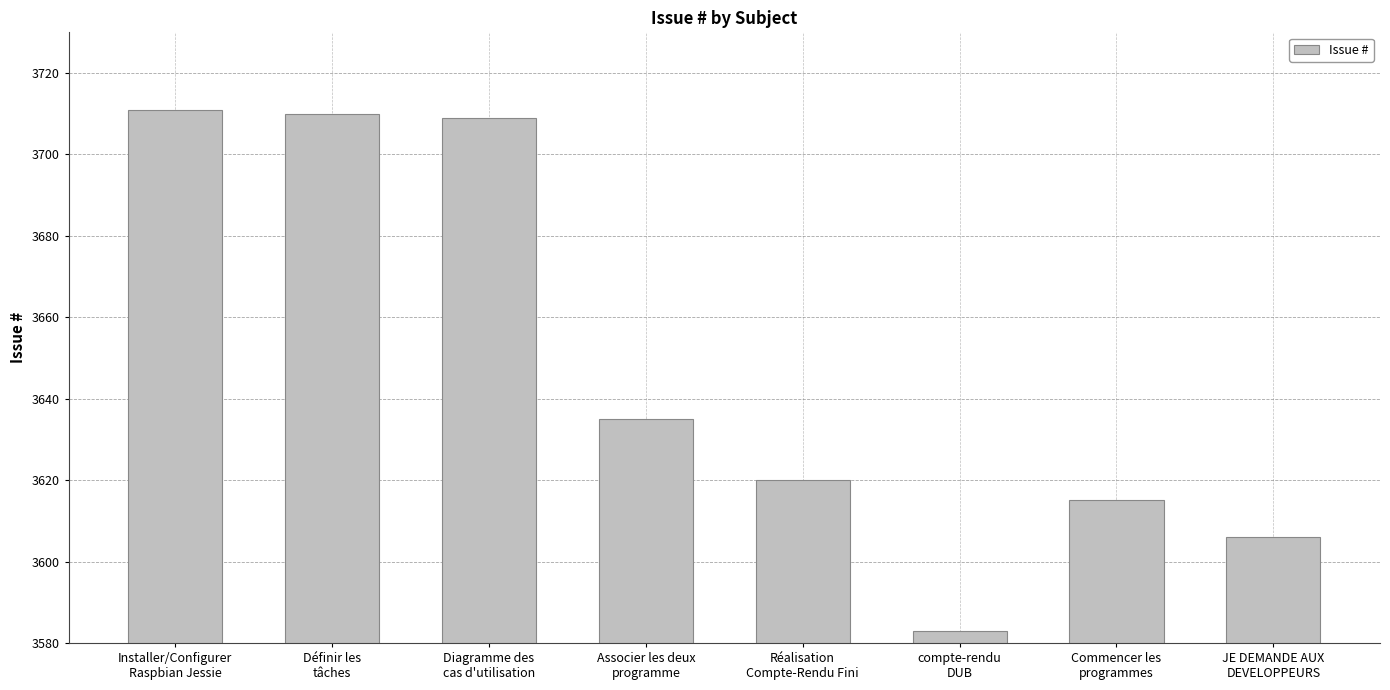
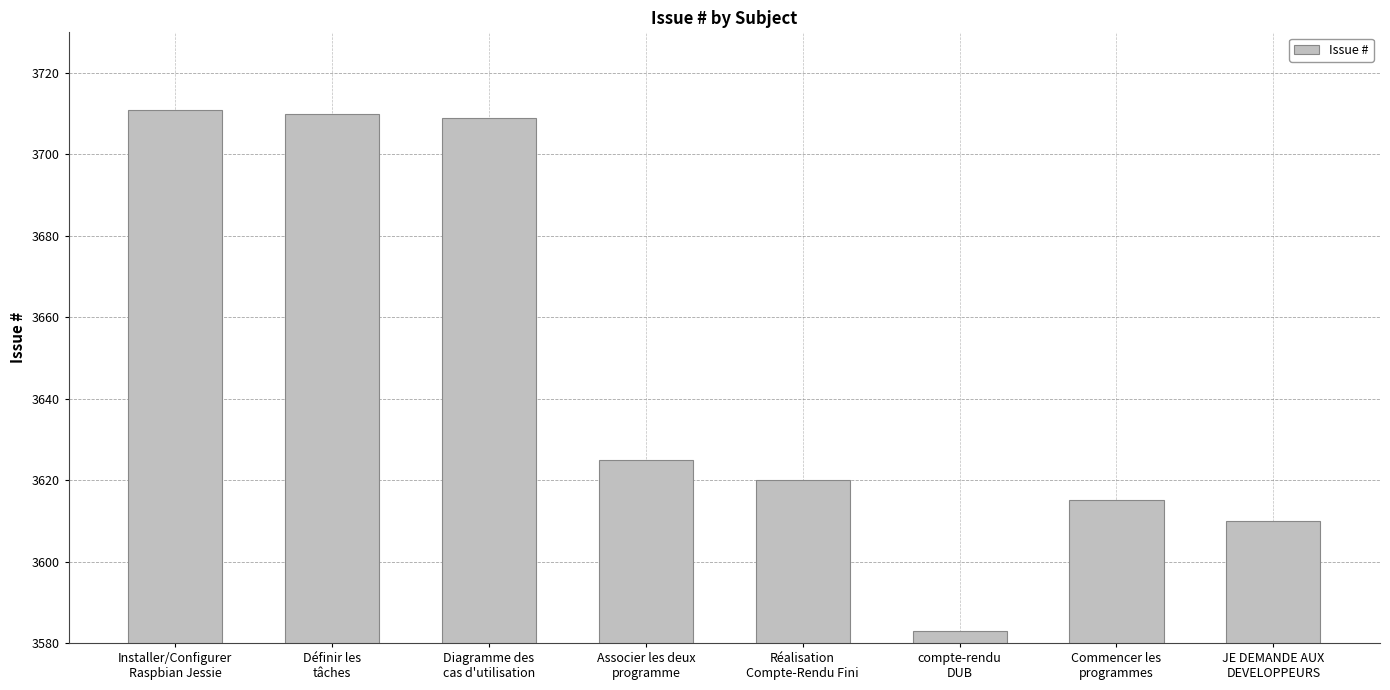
  {
    "Installer/Configurer Raspbian Jessie": 3711,
    "Définir les tâches": 3710,
    "Diagramme des cas d'utilisation": 3709,
-   "Associer les deux programme": 3635,
+   "Associer les deux programme": 3625,
    "Réalisation Compte-Rendu Fini": 3620,
    "compte-rendu DUB": 3583,
    "Commencer les programmes": 3615,
-   "JE DEMANDE AUX DEVELOPPEURS": 3606
+   "JE DEMANDE AUX DEVELOPPEURS": 3610
  }
